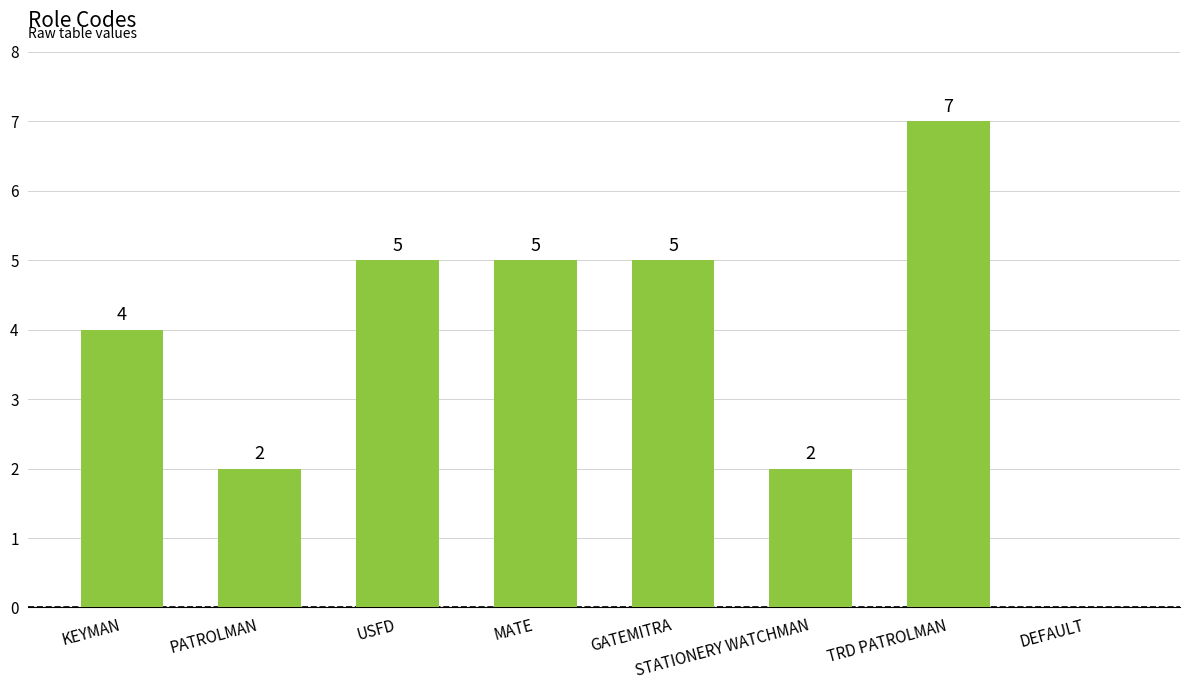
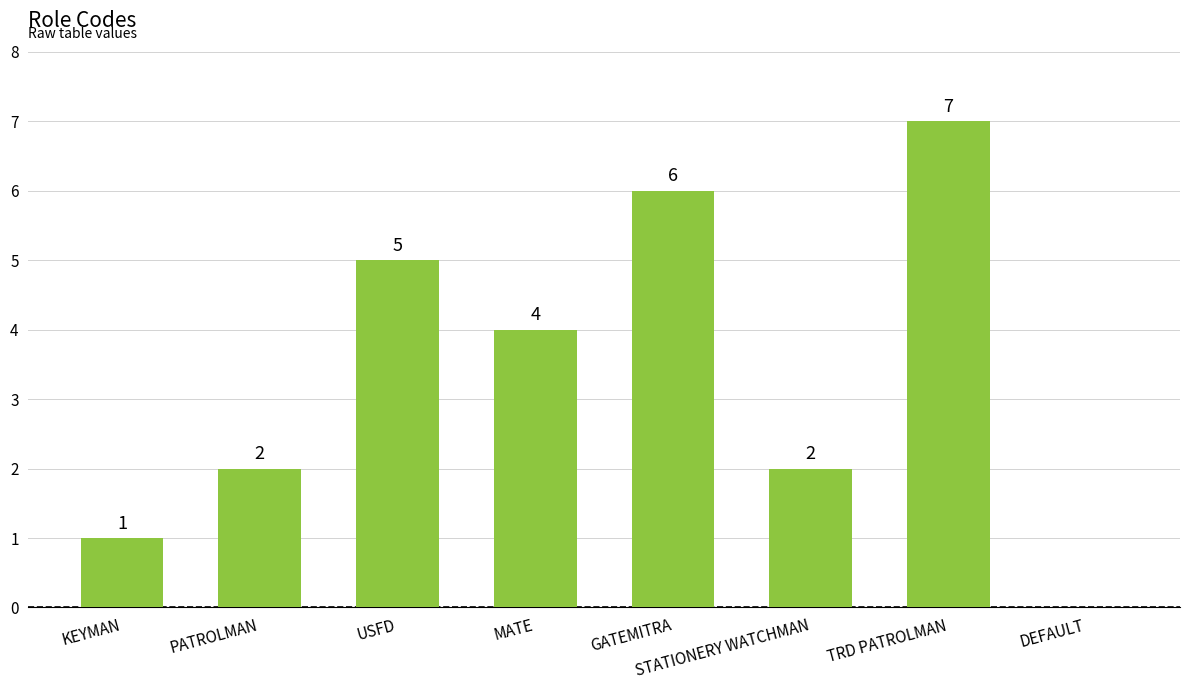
  {
-   "KEYMAN": 4,
+   "KEYMAN": 1,
    "PATROLMAN": 2,
    "USFD": 5,
-   "MATE": 5,
-   "GATEMITRA": 5,
+   "MATE": 4,
+   "GATEMITRA": 6,
    "STATIONERY WATCHMAN": 2,
    "TRD PATROLMAN": 7
  }
